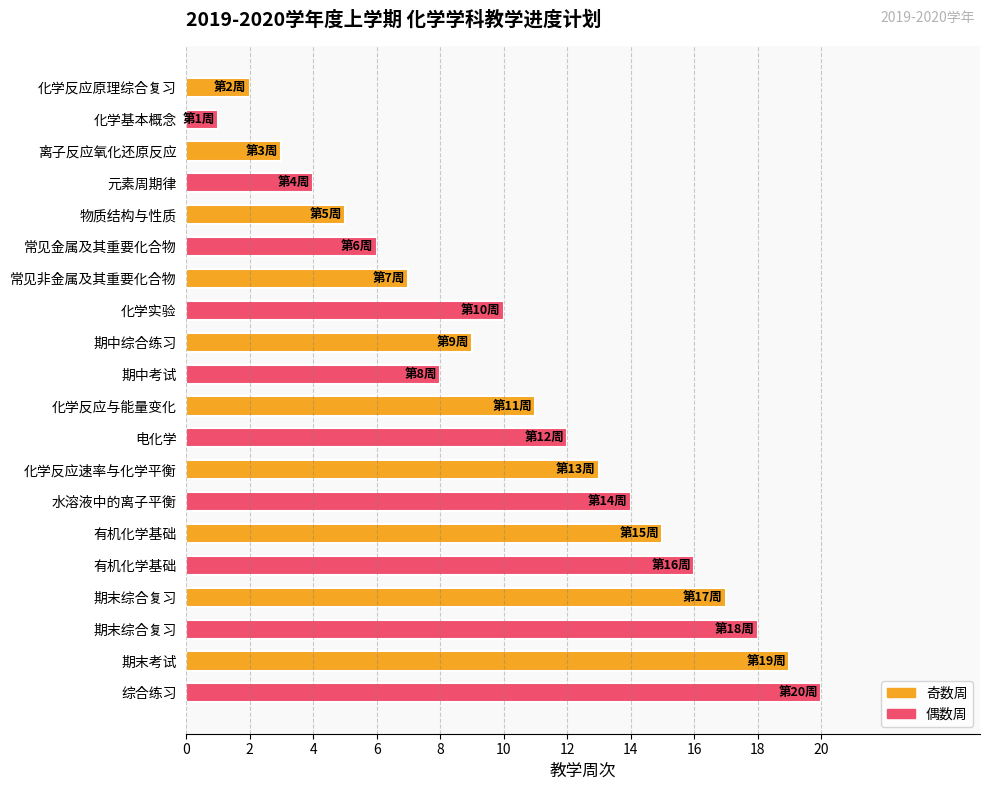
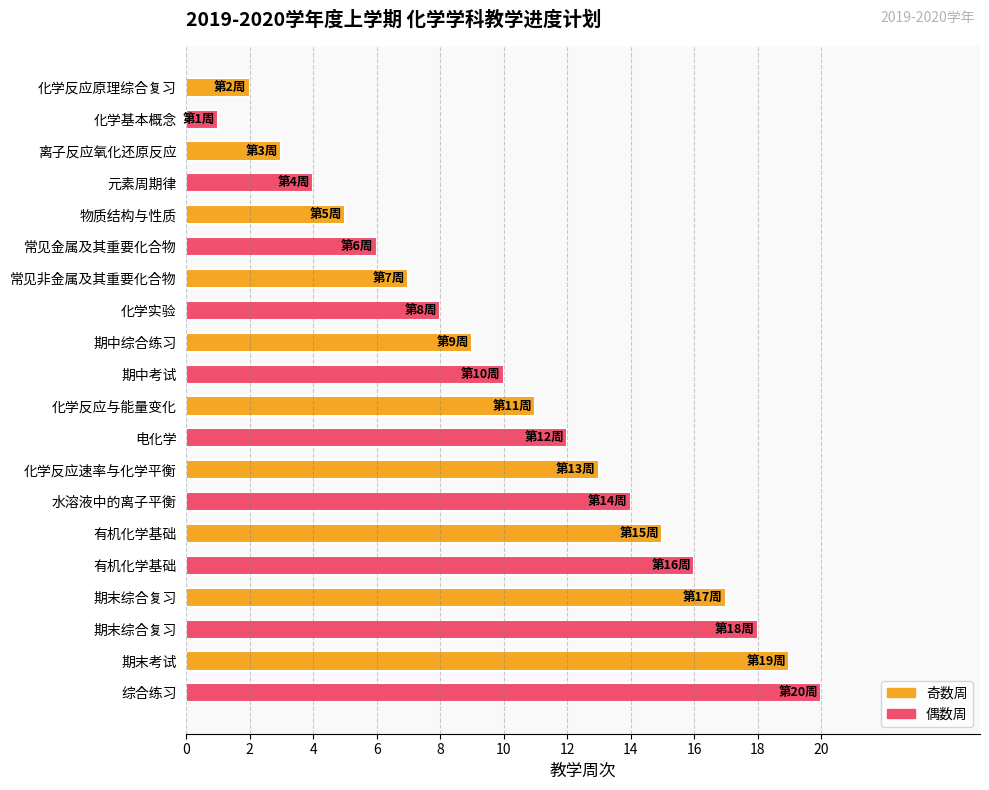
  {
-   "化学实验": "10周",
-   "期中考试": "8周"
+   "化学实验": "8周",
+   "期中考试": "10周"
  }
